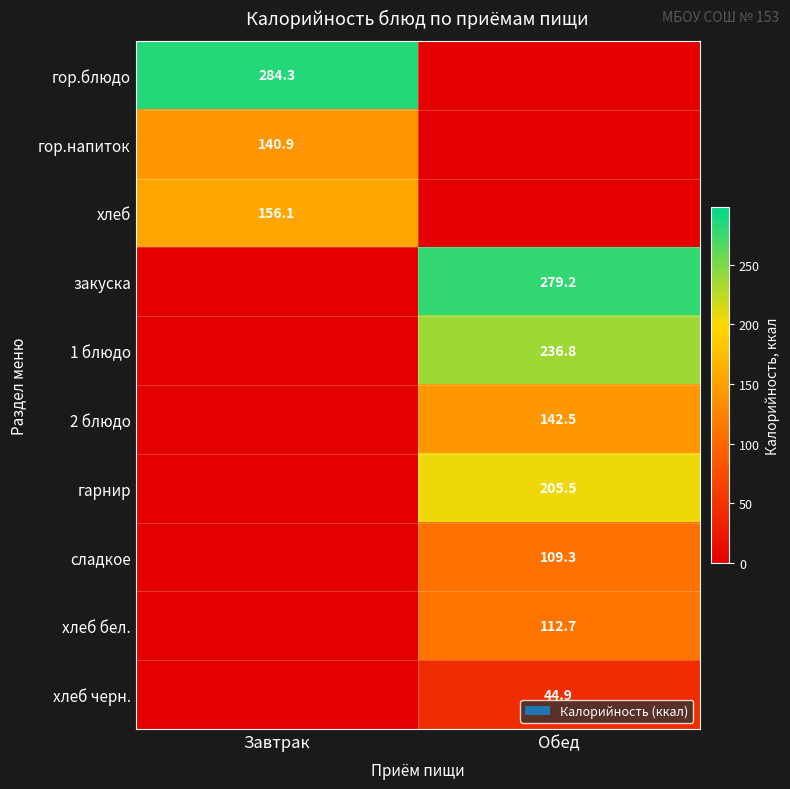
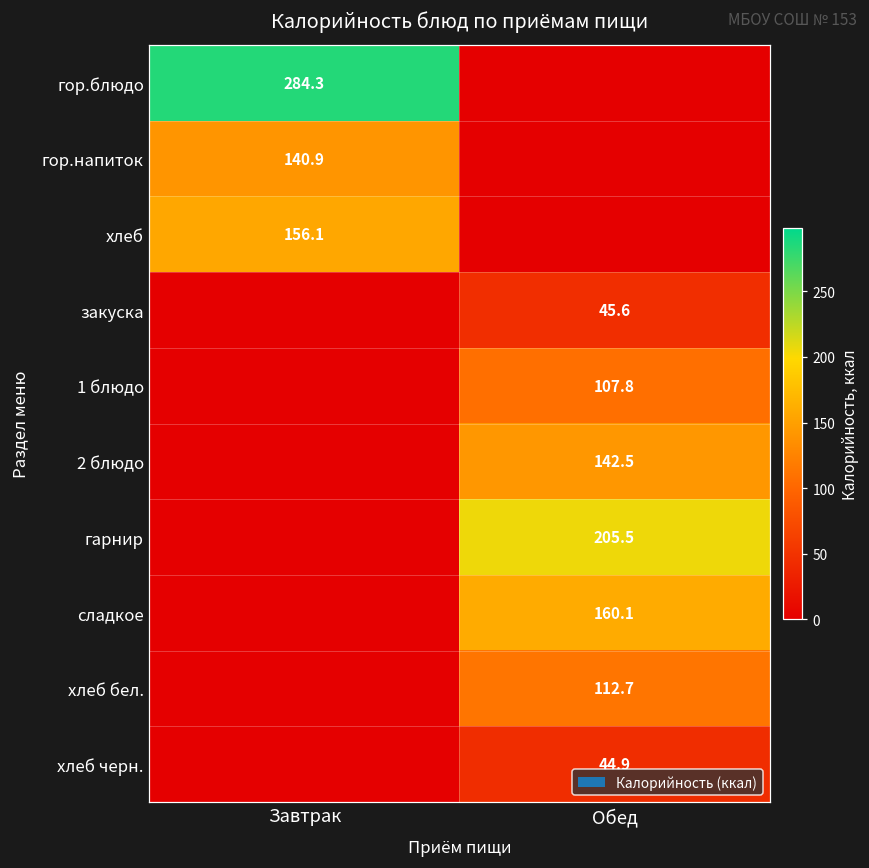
  {
    "гор.блюдо": {
      "Завтрак": 284.3
    },
    "гор.напиток": {
      "Завтрак": 140.9
    },
    "хлеб": {
      "Завтрак": 156.1
    },
    "закуска": {
-     "Обед": 279.2
+     "Обед": 45.6
    },
    "1 блюдо": {
-     "Обед": 236.8
+     "Обед": 107.8
    },
    "2 блюдо": {
      "Обед": 142.5
    },
    "гарнир": {
      "Обед": 205.5
    },
    "сладкое": {
-     "Обед": 109.3
+     "Обед": 160.1
    },
    "хлеб бел.": {
      "Обед": 112.7
    }
  }
